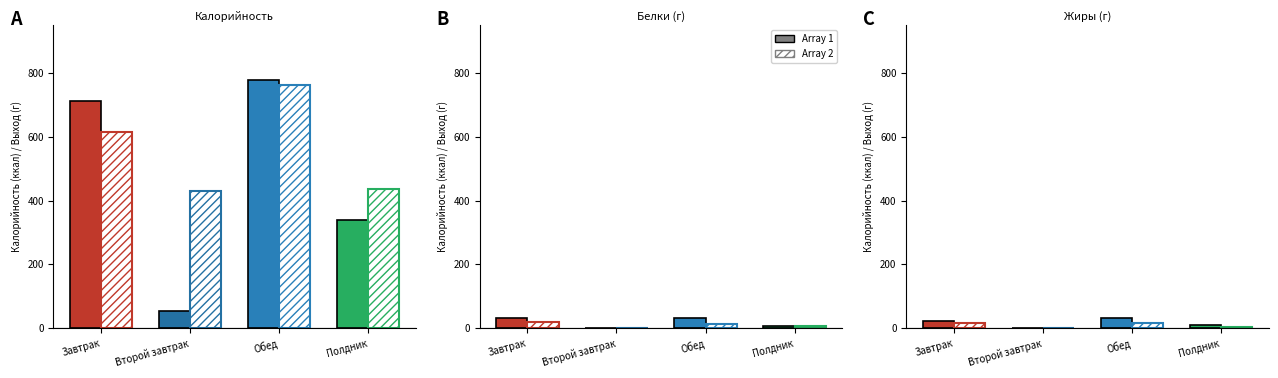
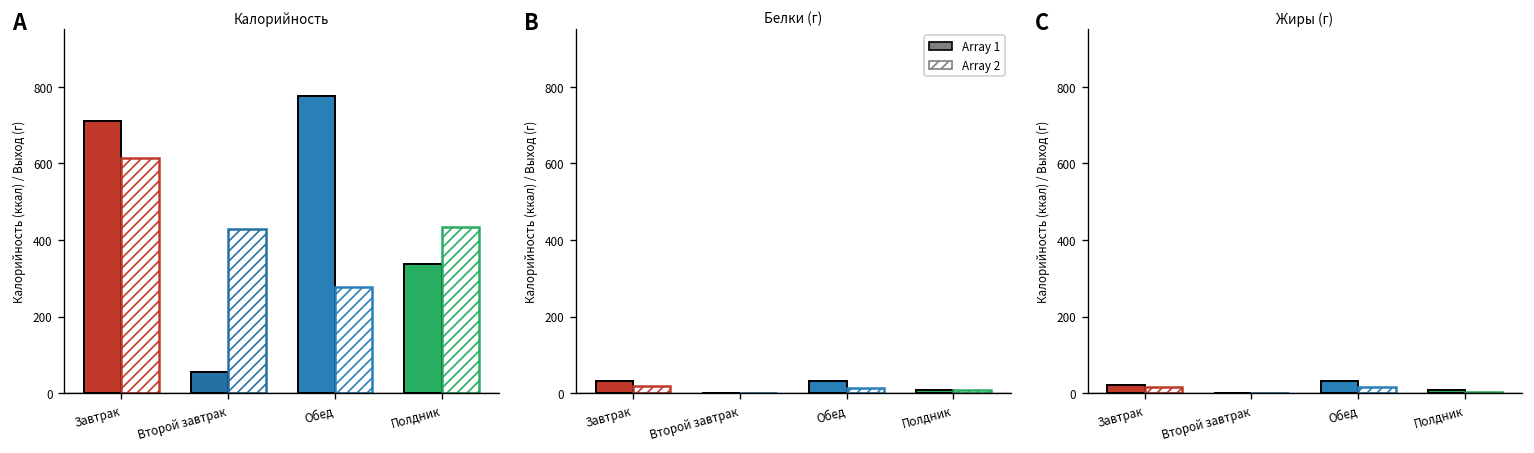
  {
    "Калорийность": {
      "Array 2": {
        "Завтрак": 620,
        "Второй завтрак": 430,
-       "Обед": 760,
+       "Обед": 280,
        "Полдник": 440
      }
    },
    "Белки (г)": {
      "Array 2": {
        "Завтрак": 20,
        "Обед": 10
      }
    },
    "Жиры (г)": {
      "Array 2": {
        "Завтрак": 20,
        "Второй завтрак": 0,
        "Обед": 20
      }
    }
  }
